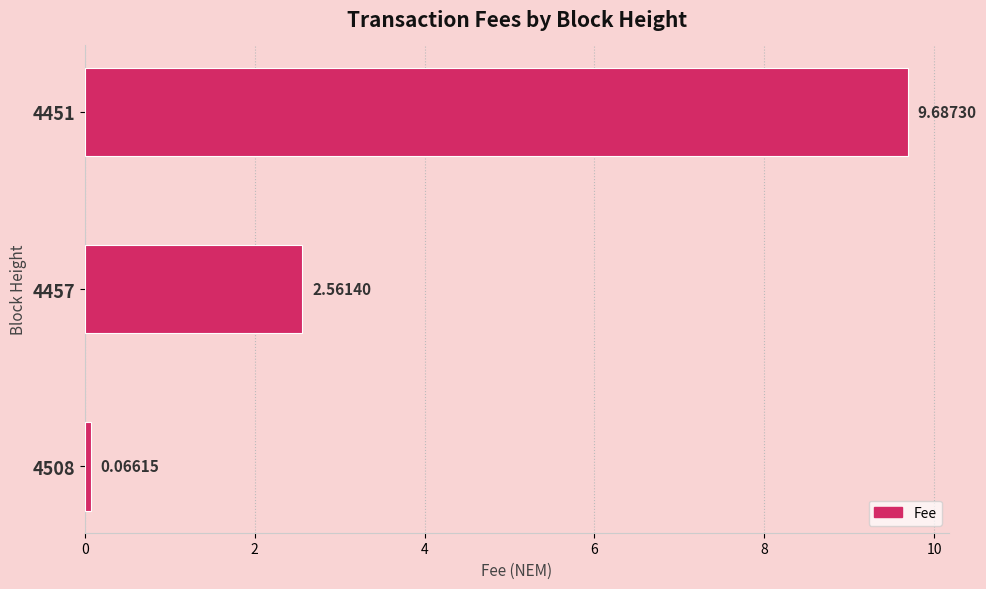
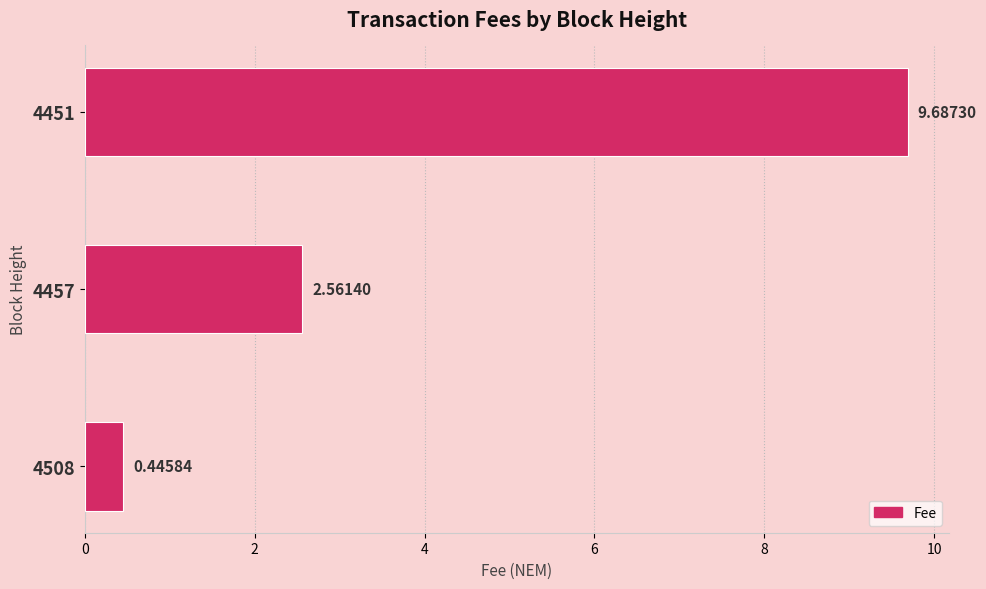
  {
    "4451": 9.68730,
    "4457": 2.56140,
-   "4508": 0.06615
+   "4508": 0.44584
  }
